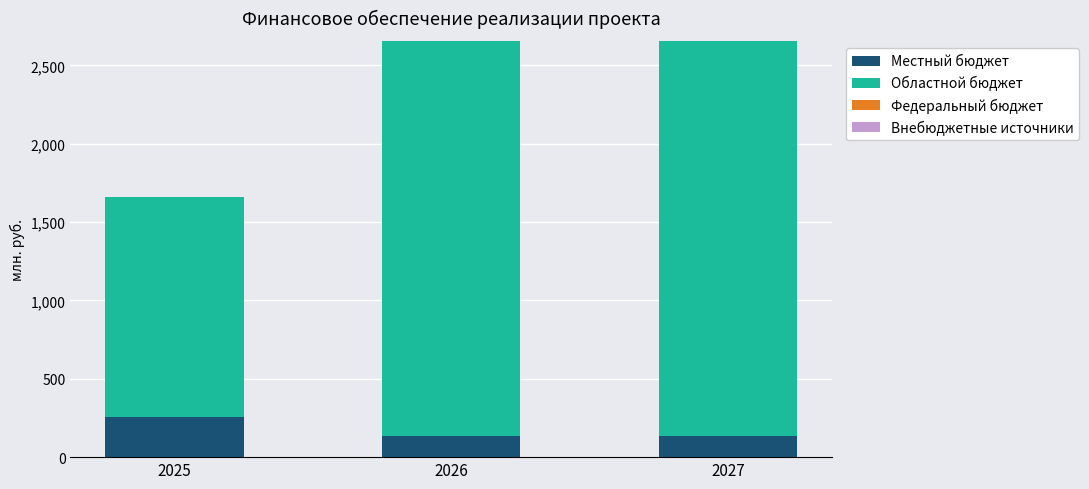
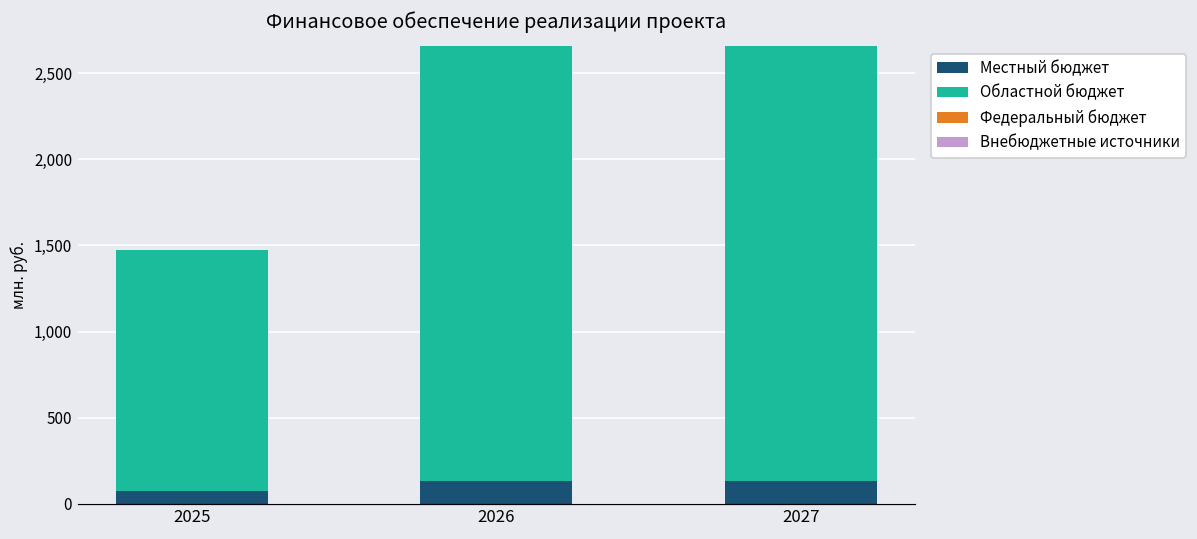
  {
    "Местный бюджет": {
-     "2025": 260,
+     "2025": 70,
      "2026": 130,
      "2027": 130
    }
  }
